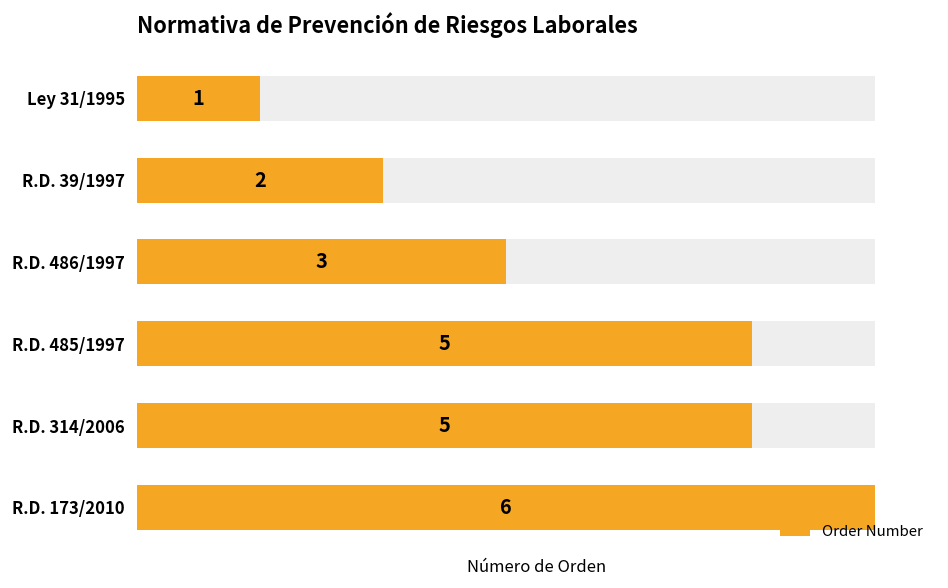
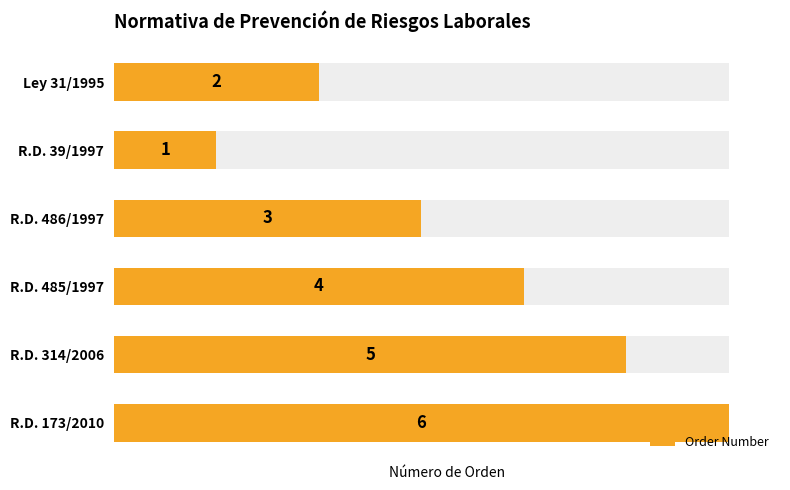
  {
    "Order Number": {
-     "Ley 31/1995": 1,
-     "R.D. 39/1997": 2,
-     "R.D. 485/1997": 5,
+     "Ley 31/1995": 2,
+     "R.D. 39/1997": 1,
+     "R.D. 485/1997": 4,
      "R.D. 173/2010": 6
    }
  }
